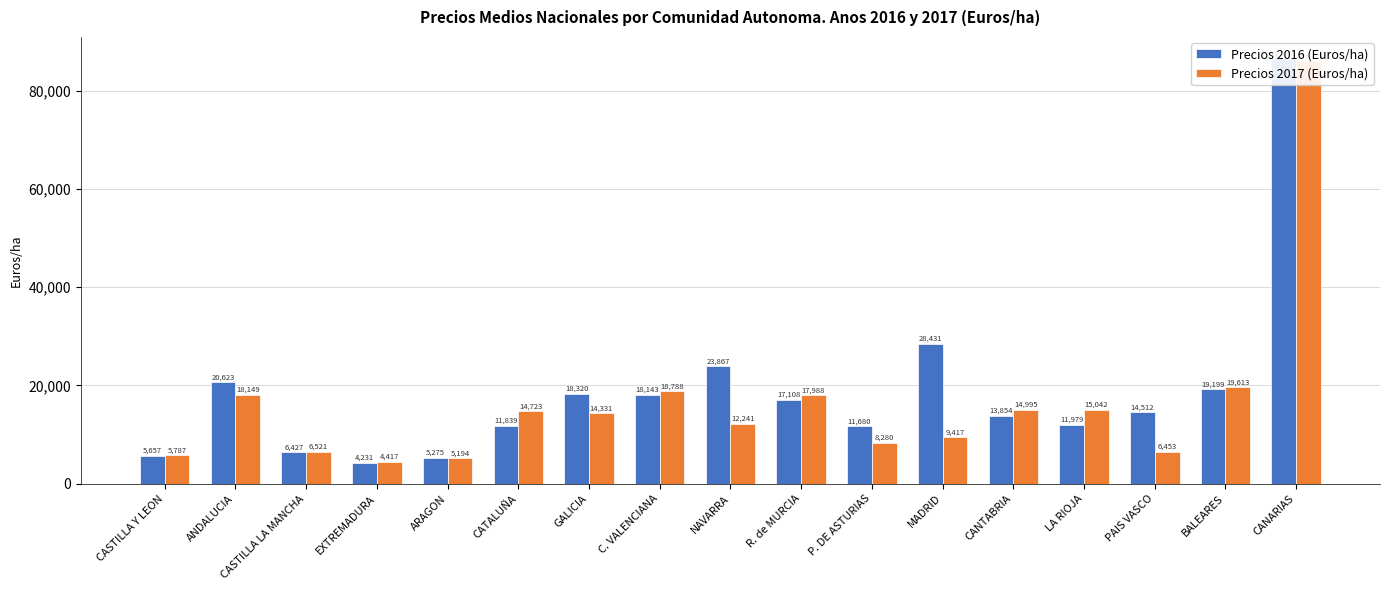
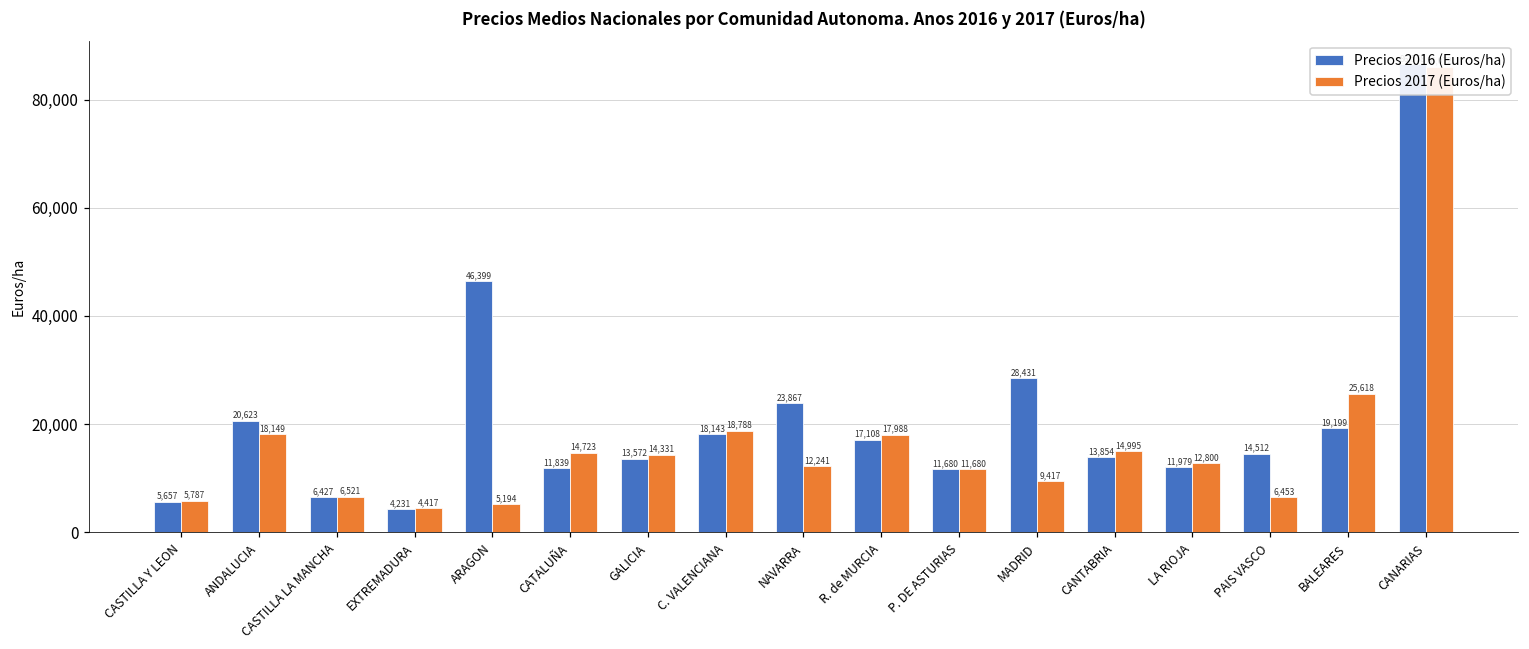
  {
    "Precios 2016 (Euros/ha)": {
      "CASTILLA Y LEON": "5,657",
      "ANDALUCIA": "20,623",
      "CASTILLA LA MANCHA": "6,427",
      "EXTREMADURA": "4,231",
-     "ARAGON": "5,275",
+     "ARAGON": "46,399",
      "CATALUÑA": "11,839",
-     "GALICIA": "18,320",
+     "GALICIA": "13,572",
      "C. VALENCIANA": "18,143",
      "NAVARRA": "23,867",
      "R. de MURCIA": "17,108",
      "P. DE ASTURIAS": "11,680",
      "MADRID": "28,431",
      "CANTABRIA": "13,854",
      "LA RIOJA": "11,979",
      "PAIS VASCO": "14,512",
      "BALEARES": "19,199"
    },
    "Precios 2017 (Euros/ha)": {
      "CASTILLA Y LEON": "5,787",
      "ANDALUCIA": "18,149",
      "CASTILLA LA MANCHA": "6,521",
      "EXTREMADURA": "4,417",
      "ARAGON": "5,194",
      "CATALUÑA": "14,723",
      "GALICIA": "14,331",
      "C. VALENCIANA": "18,788",
      "NAVARRA": "12,241",
      "R. de MURCIA": "17,988",
-     "P. DE ASTURIAS": "8,280",
+     "P. DE ASTURIAS": "11,680",
      "MADRID": "9,417",
      "CANTABRIA": "14,995",
-     "LA RIOJA": "15,042",
+     "LA RIOJA": "12,800",
      "PAIS VASCO": "6,453",
-     "BALEARES": "19,613"
+     "BALEARES": "25,618"
    }
  }
